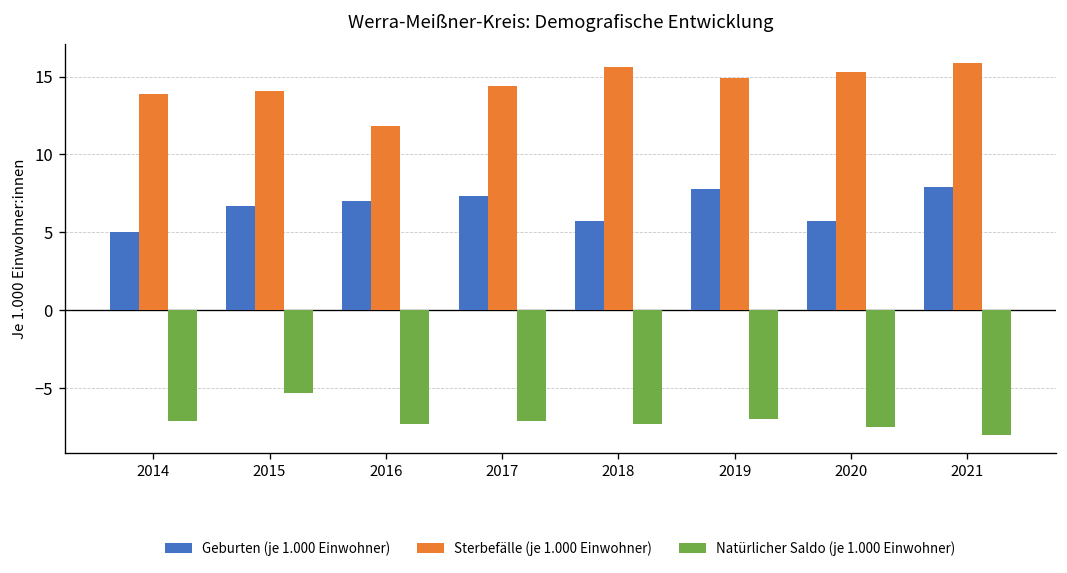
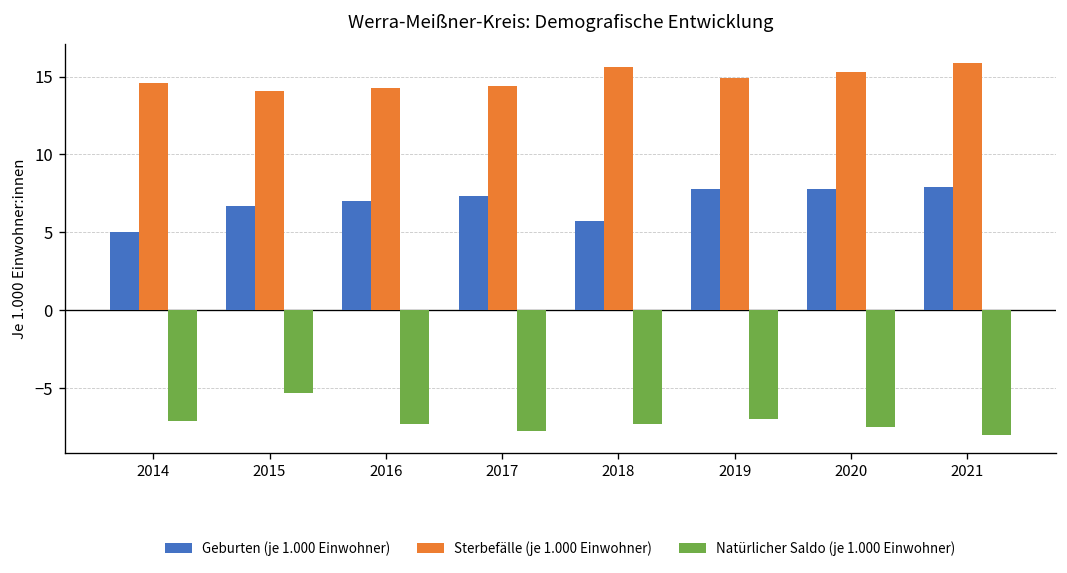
  {
    "Geburten (je 1.000 Einwohner)": {
      "2014": 5.0,
      "2015": 6.7,
      "2016": 7.0,
      "2017": 7.3,
      "2018": 5.7,
      "2019": 7.8,
-     "2020": 5.7,
+     "2020": 7.8,
      "2021": 7.9
    },
    "Sterbefälle (je 1.000 Einwohner)": {
-     "2014": 13.9,
+     "2014": 14.6,
      "2015": 14.1,
-     "2016": 11.8,
+     "2016": 14.3,
      "2017": 14.4,
      "2018": 15.6,
      "2019": 14.9,
      "2020": 15.3,
      "2021": 15.9
    },
    "Natürlicher Saldo (je 1.000 Einwohner)": {
      "2014": -7.1,
      "2015": -5.3,
      "2016": -7.3,
-     "2017": -7.1,
+     "2017": -7.8,
      "2018": -7.3,
      "2019": -7.0,
      "2020": -7.5,
      "2021": -8.0
    }
  }
